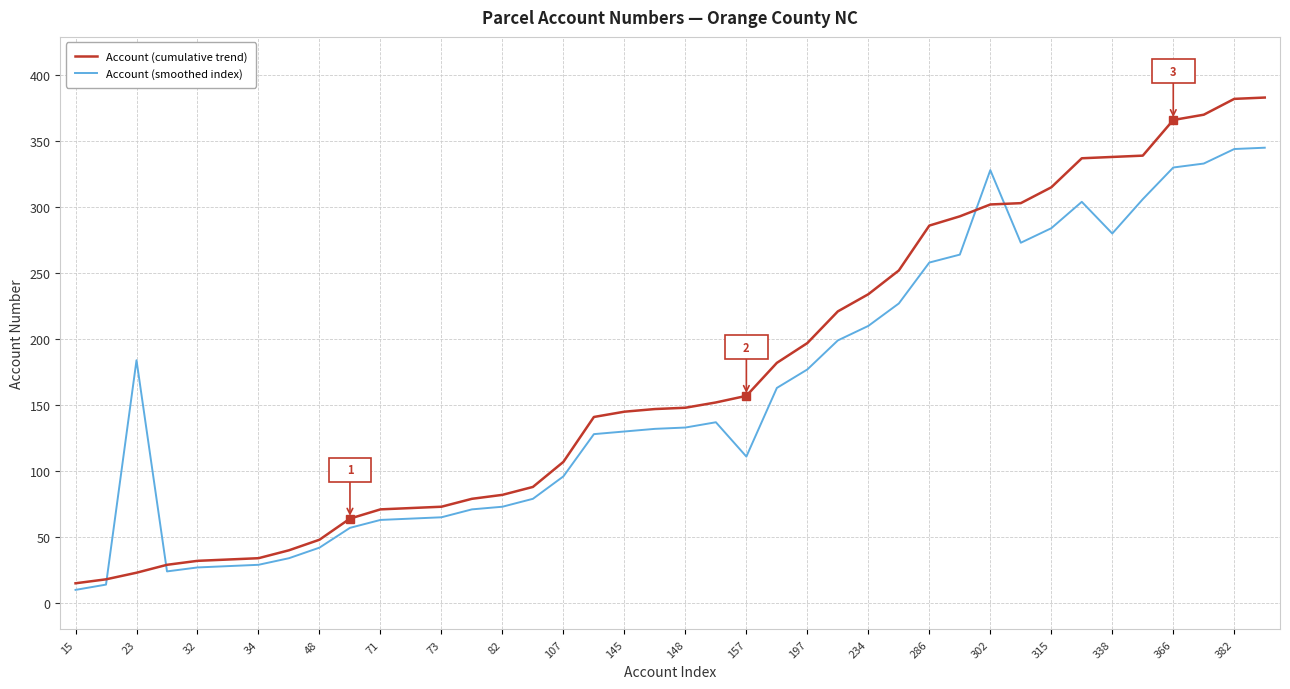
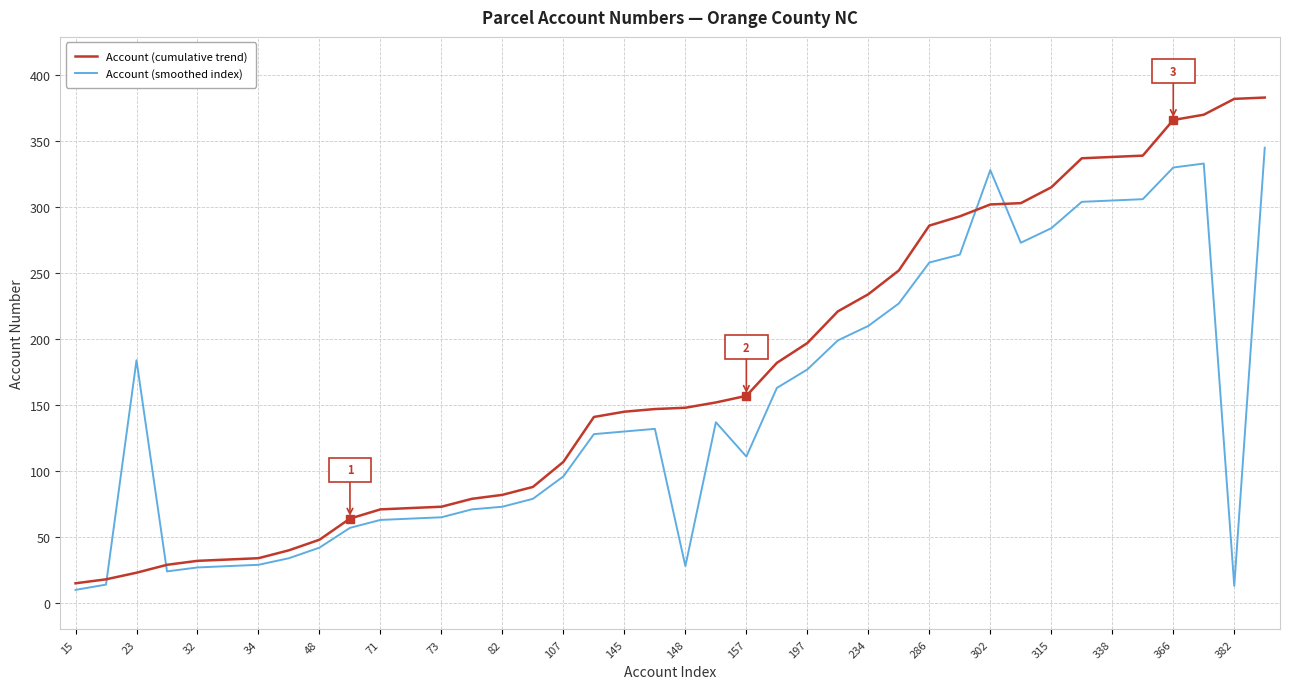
  {
    "Account (smoothed index)": {
      "15": 10,
      "23": 184,
      "32": 27,
      "34": 29,
      "48": 42,
      "71": 63,
      "73": 65,
      "82": 73,
      "107": 96,
      "145": 130,
-     "148": 133,
+     "148": 28,
      "157": 111,
      "197": 177,
      "234": 210,
      "286": 258,
      "302": 328,
      "315": 284,
-     "338": 280,
+     "338": 305,
      "366": 330,
-     "382": 344
+     "382": 13
    }
  }
